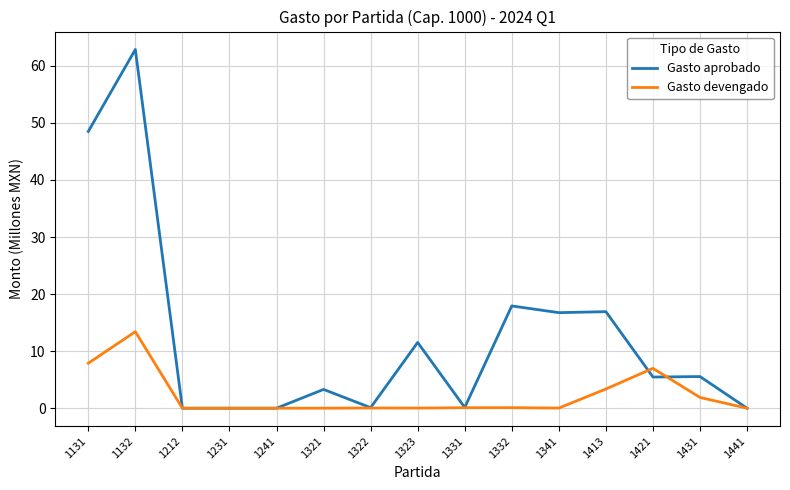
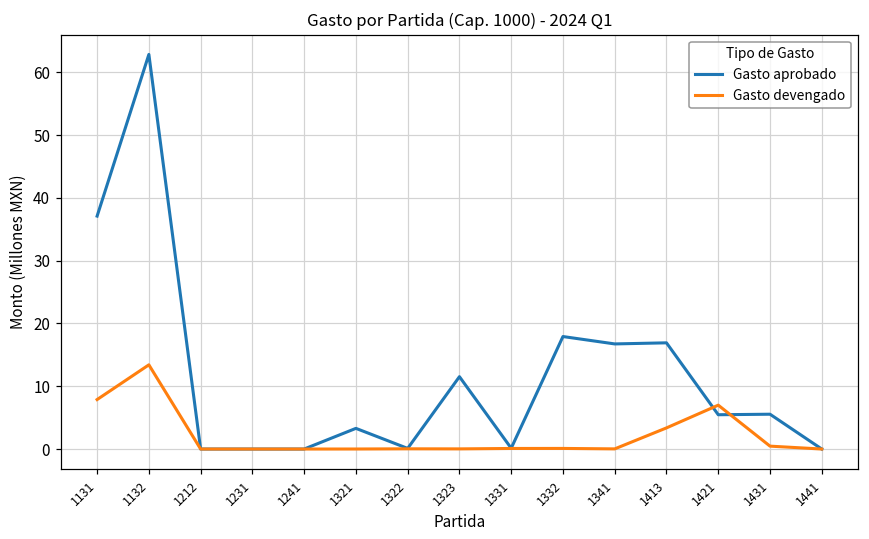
  {
    "Gasto aprobado": {
-     "1131": 48,
+     "1131": 37,
      "1132": 63,
      "1321": 3,
      "1323": 12,
      "1332": 18,
      "1341": 17,
      "1413": 17,
      "1421": 5,
      "1431": 6
    },
    "Gasto devengado": {
      "1131": 8,
      "1132": 13,
      "1321": 0,
      "1323": 0,
      "1332": 0,
      "1341": 0,
      "1413": 3,
      "1421": 7,
-     "1431": 2
+     "1431": 0
    }
  }
